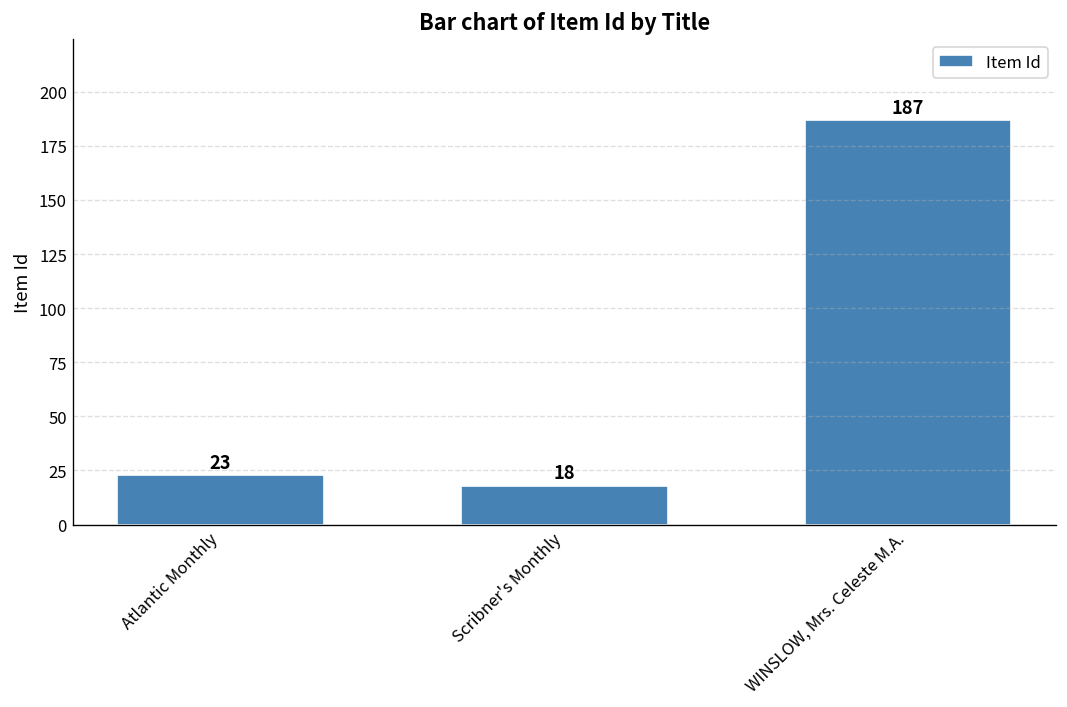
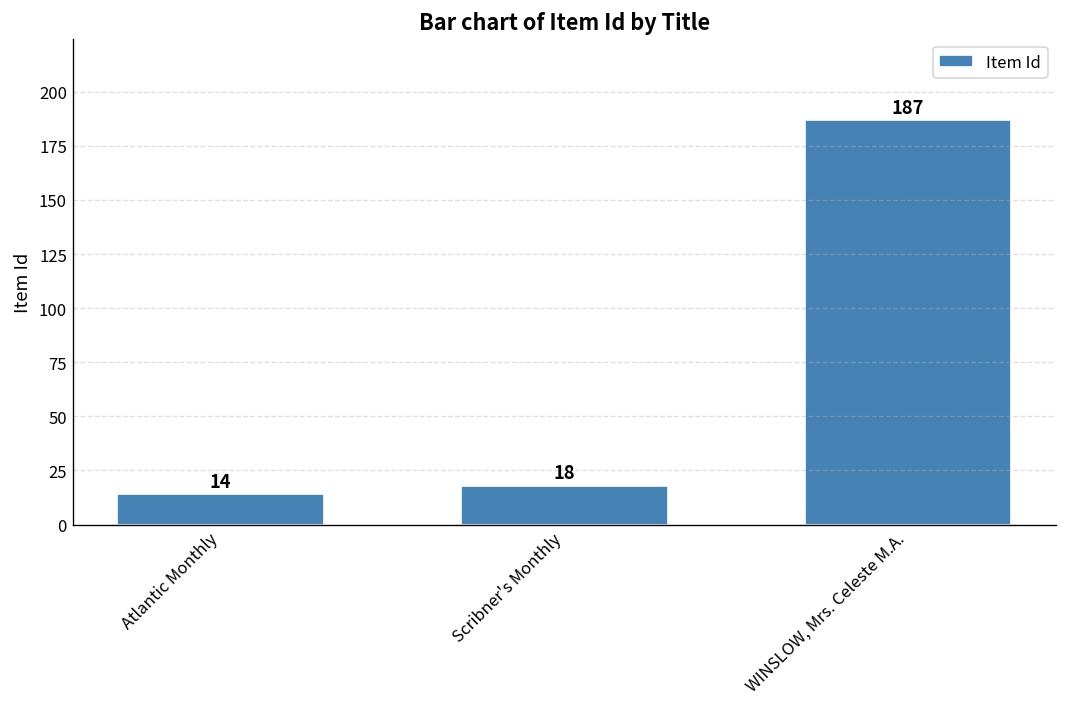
  {
-   "Atlantic Monthly": 23,
+   "Atlantic Monthly": 14,
    "Scribner's Monthly": 18,
    "WINSLOW, Mrs. Celeste M.A.": 187
  }
